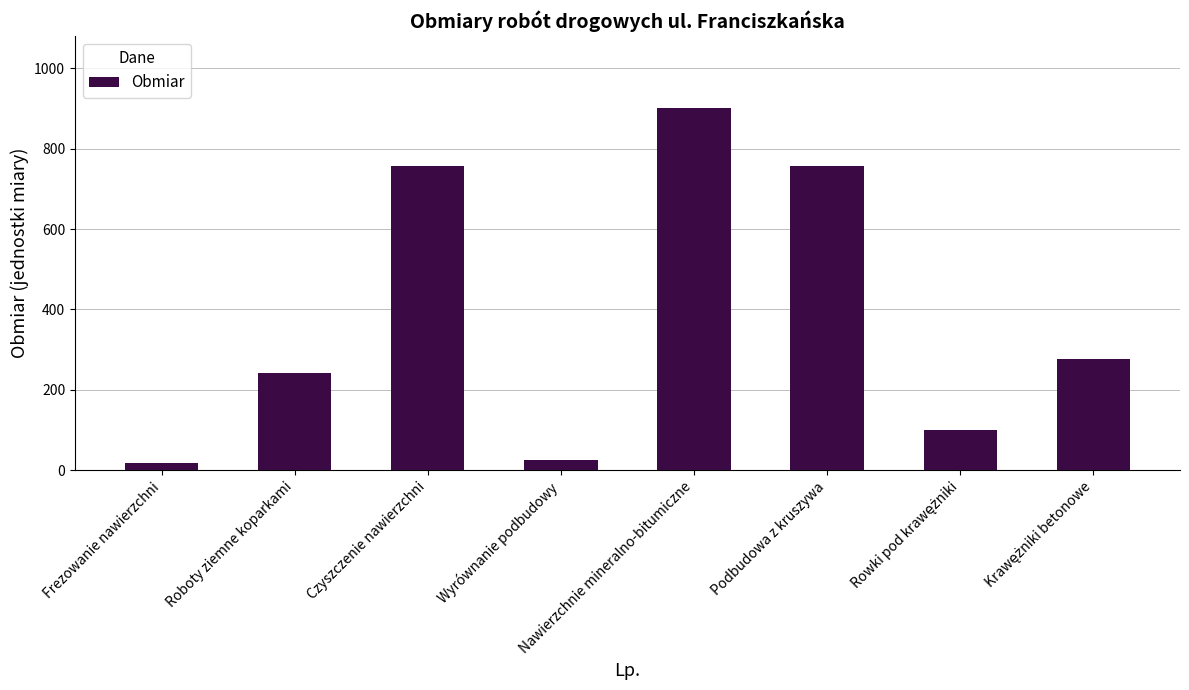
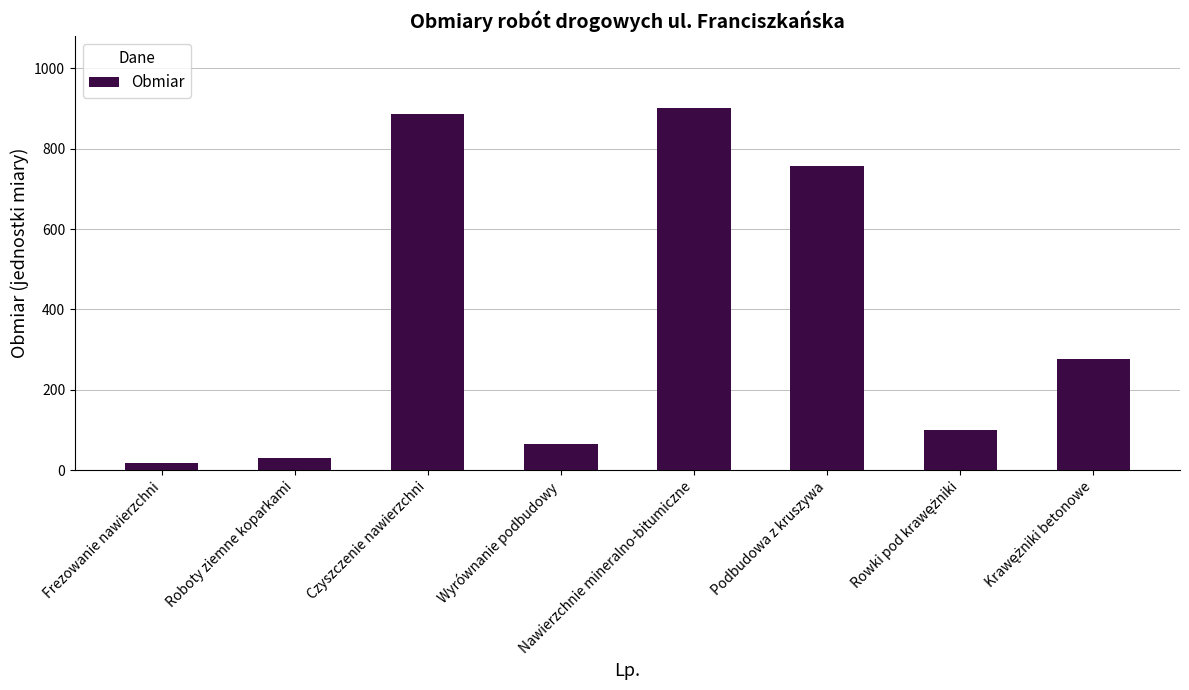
  {
    "Frezowanie nawierzchni": 20,
-   "Roboty ziemne koparkami": 240,
-   "Czyszczenie nawierzchni": 760,
-   "Wyrównanie podbudowy": 30,
+   "Roboty ziemne koparkami": 30,
+   "Czyszczenie nawierzchni": 890,
+   "Wyrównanie podbudowy": 70,
    "Nawierzchnie mineralno-bitumiczne": 900,
    "Podbudowa z kruszywa": 760,
    "Rowki pod krawężniki": 100,
    "Krawężniki betonowe": 280
  }
